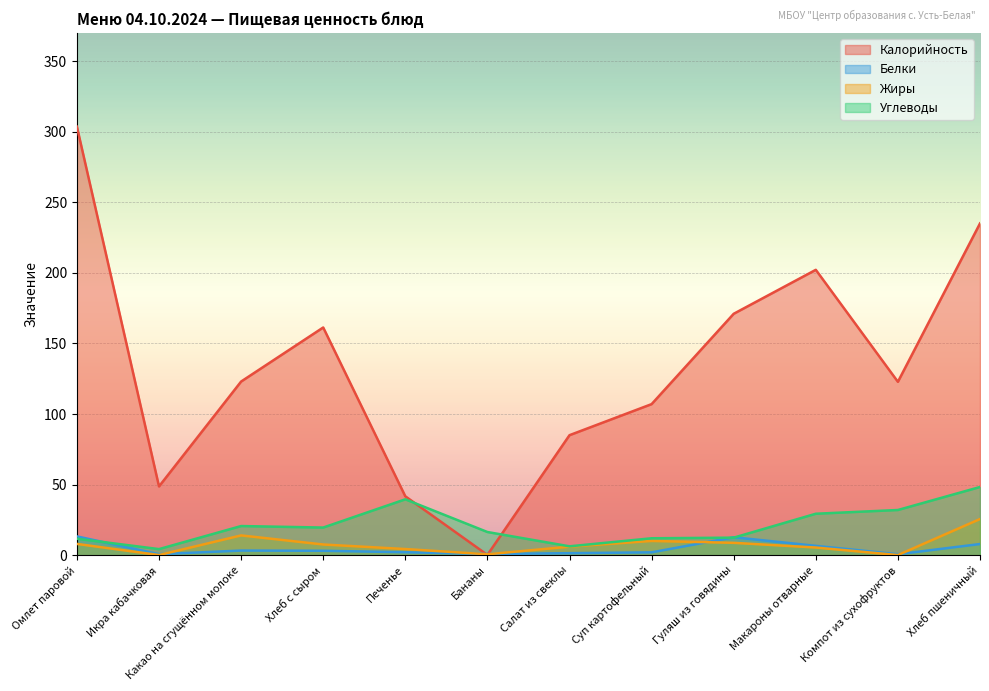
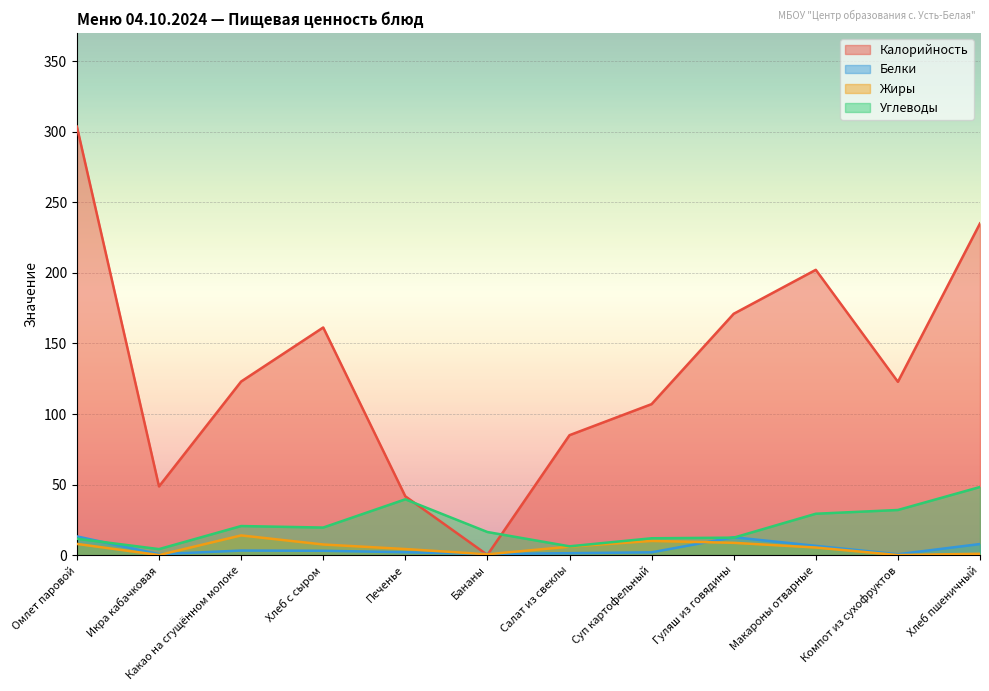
  {
    "Калорийность": {
      "Омлет паровой": 304,
      "Икра кабачковая": 49,
      "Какао на сгущённом молоке": 123,
      "Хлеб с сыром": 161,
      "Печенье": 42,
      "Салат из свеклы": 85,
      "Суп картофельный": 107,
      "Гуляш из говядины": 171,
      "Макароны отварные": 202,
      "Компот из сухофруктов": 123,
      "Хлеб пшеничный": 235
    },
    "Белки": {
      "Какао на сгущённом молоке": 3,
      "Хлеб с сыром": 3,
      "Печенье": 2,
      "Салат из свеклы": 1,
      "Суп картофельный": 2,
      "Хлеб пшеничный": 8
    },
    "Жиры": {
      "Омлет паровой": 8,
      "Какао на сгущённом молоке": 14,
      "Хлеб с сыром": 8,
      "Печенье": 4,
      "Суп картофельный": 10,
      "Гуляш из говядины": 9,
-     "Хлеб пшеничный": 26
+     "Хлеб пшеничный": 1
    },
    "Углеводы": {
      "Икра кабачковая": 4,
      "Какао на сгущённом молоке": 21,
      "Хлеб с сыром": 20,
      "Печенье": 40,
      "Бананы": 16,
      "Суп картофельный": 12,
      "Макароны отварные": 29,
      "Компот из сухофруктов": 32,
      "Хлеб пшеничный": 48
    }
  }
